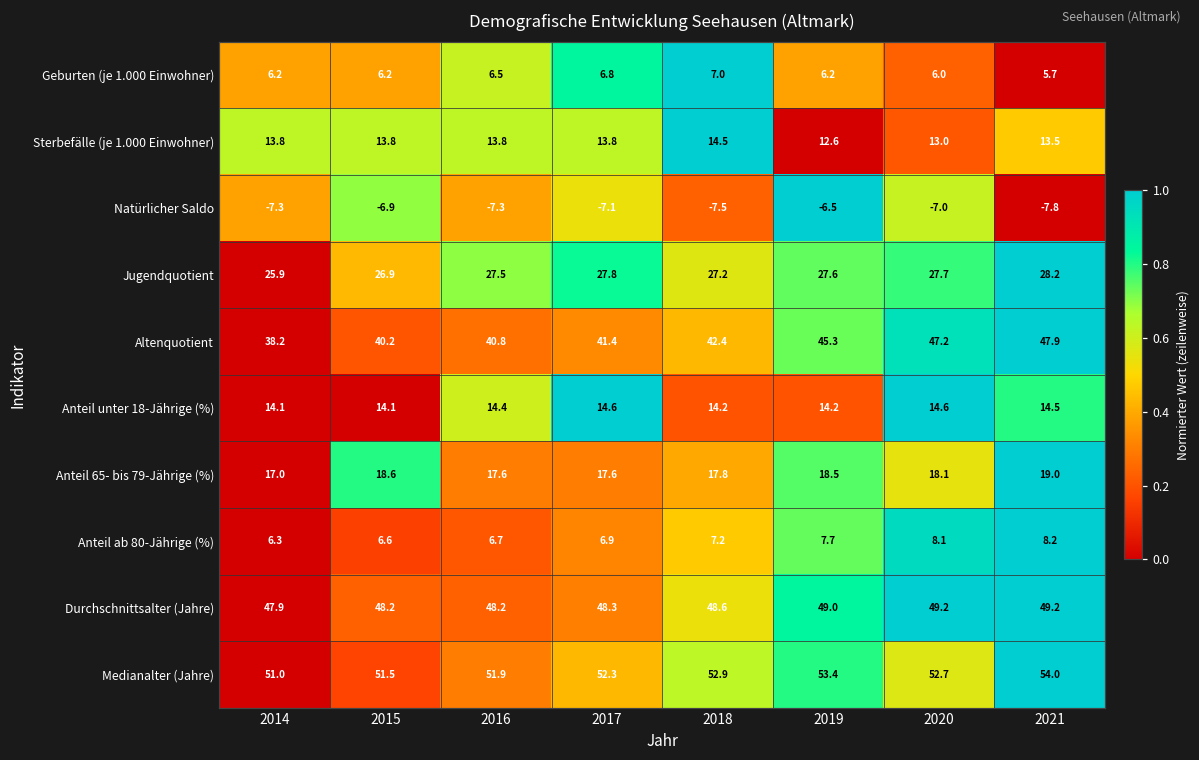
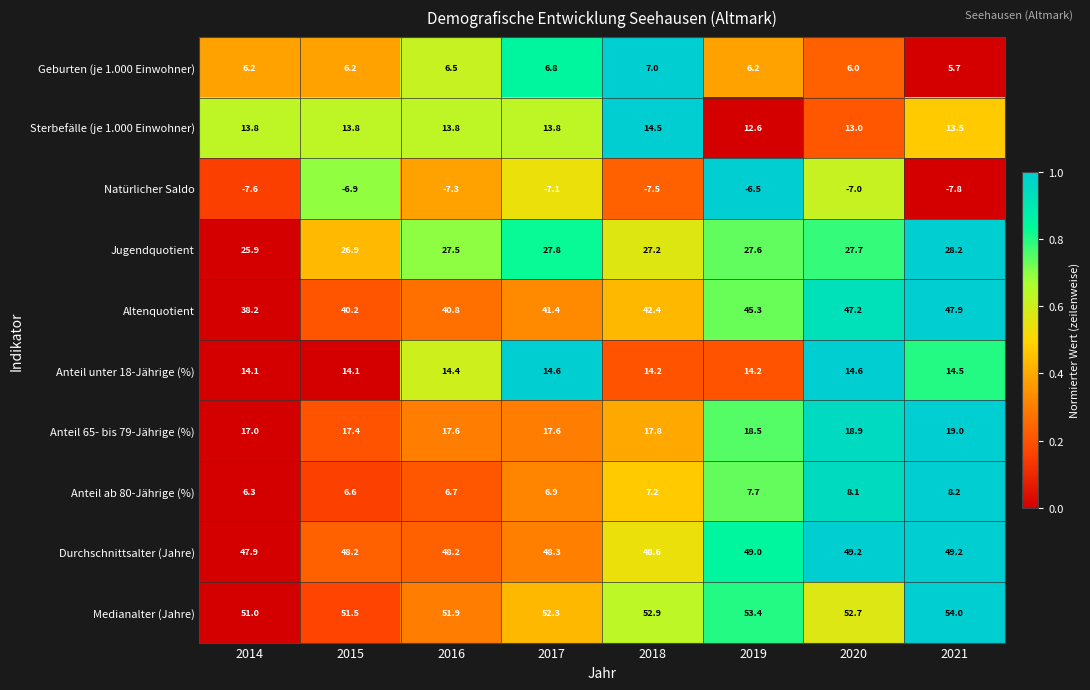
  {
    "Geburten (je 1.000 Einwohner)": {
      "2014": 6.2,
      "2015": 6.2,
      "2016": 6.5,
      "2017": 6.8,
      "2018": 7.0,
      "2019": 6.2,
      "2020": 6.0,
      "2021": 5.7
    },
    "Sterbefälle (je 1.000 Einwohner)": {
      "2014": 13.8,
      "2015": 13.8,
      "2016": 13.8,
      "2017": 13.8,
      "2018": 14.5,
      "2019": 12.6,
      "2020": 13.0,
      "2021": 13.5
    },
    "Natürlicher Saldo": {
-     "2014": -7.3,
+     "2014": -7.6,
      "2015": -6.9,
      "2016": -7.3,
      "2017": -7.1,
      "2018": -7.5,
      "2019": -6.5,
      "2020": -7.0,
      "2021": -7.8
    },
    "Jugendquotient": {
      "2014": 25.9,
      "2015": 26.9,
      "2016": 27.5,
      "2017": 27.8,
      "2018": 27.2,
      "2019": 27.6,
      "2020": 27.7,
      "2021": 28.2
    },
    "Altenquotient": {
      "2014": 38.2,
      "2015": 40.2,
      "2016": 40.8,
      "2017": 41.4,
      "2018": 42.4,
      "2019": 45.3,
      "2020": 47.2,
      "2021": 47.9
    },
    "Anteil unter 18-Jährige (%)": {
      "2014": 14.1,
      "2015": 14.1,
      "2016": 14.4,
      "2017": 14.6,
      "2018": 14.2,
      "2019": 14.2,
      "2020": 14.6,
      "2021": 14.5
    },
    "Anteil 65- bis 79-Jährige (%)": {
      "2014": 17.0,
-     "2015": 18.6,
+     "2015": 17.4,
      "2016": 17.6,
      "2017": 17.6,
      "2018": 17.8,
      "2019": 18.5,
-     "2020": 18.1,
+     "2020": 18.9,
      "2021": 19.0
    },
    "Anteil ab 80-Jährige (%)": {
      "2014": 6.3,
      "2015": 6.6,
      "2016": 6.7,
      "2017": 6.9,
      "2018": 7.2,
      "2019": 7.7,
      "2020": 8.1,
      "2021": 8.2
    },
    "Durchschnittsalter (Jahre)": {
      "2014": 47.9,
      "2015": 48.2,
      "2016": 48.2,
      "2017": 48.3,
      "2018": 48.6,
      "2019": 49.0,
      "2020": 49.2,
      "2021": 49.2
    },
    "Medianalter (Jahre)": {
      "2014": 51.0,
      "2015": 51.5,
      "2016": 51.9,
      "2017": 52.3,
      "2018": 52.9,
      "2019": 53.4,
      "2020": 52.7,
      "2021": 54.0
    }
  }
